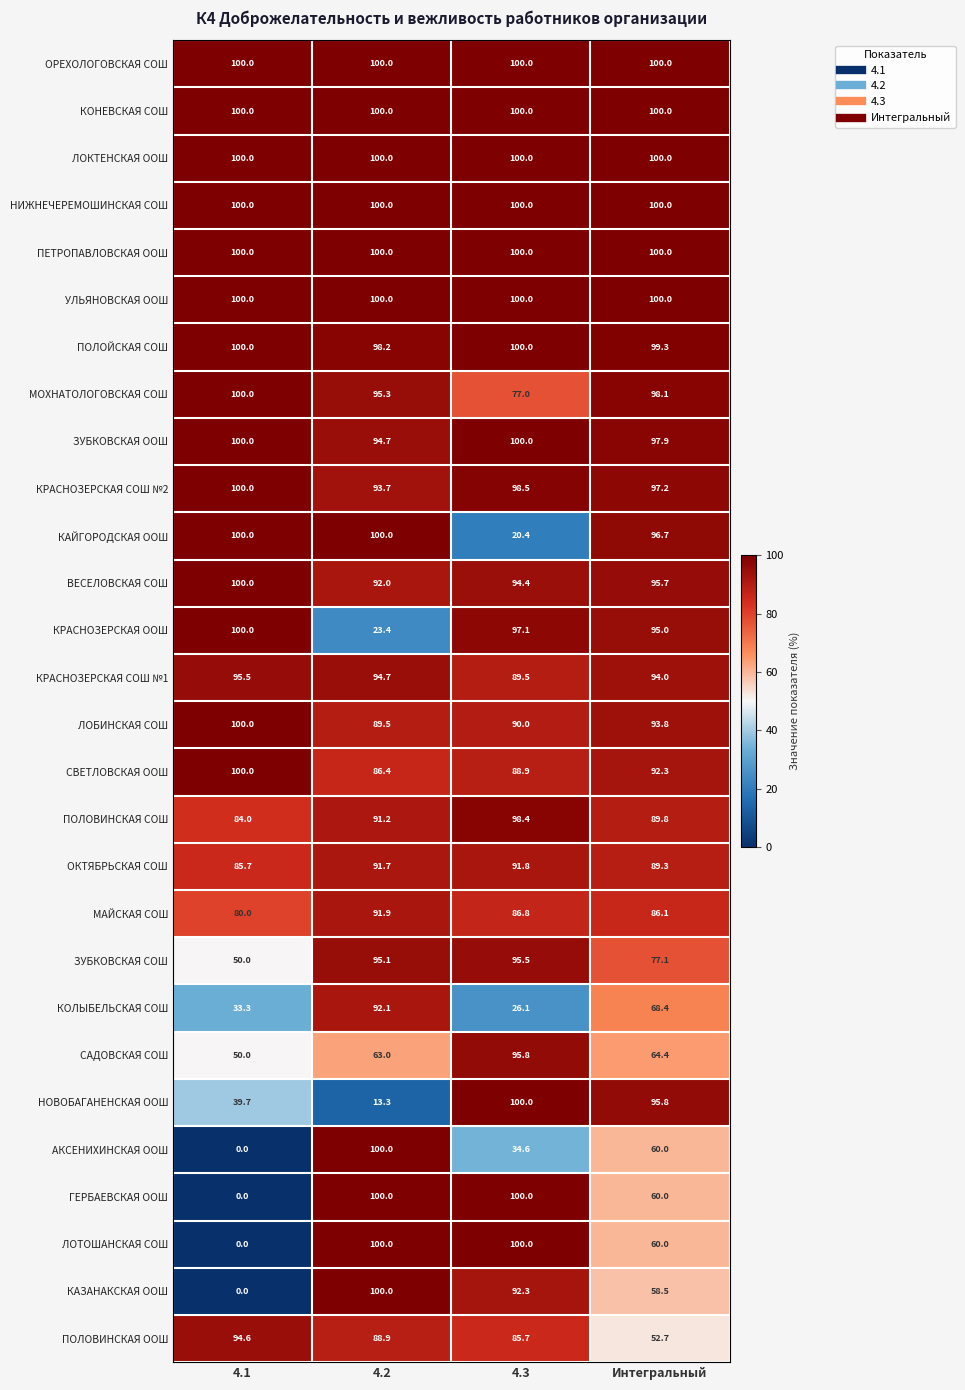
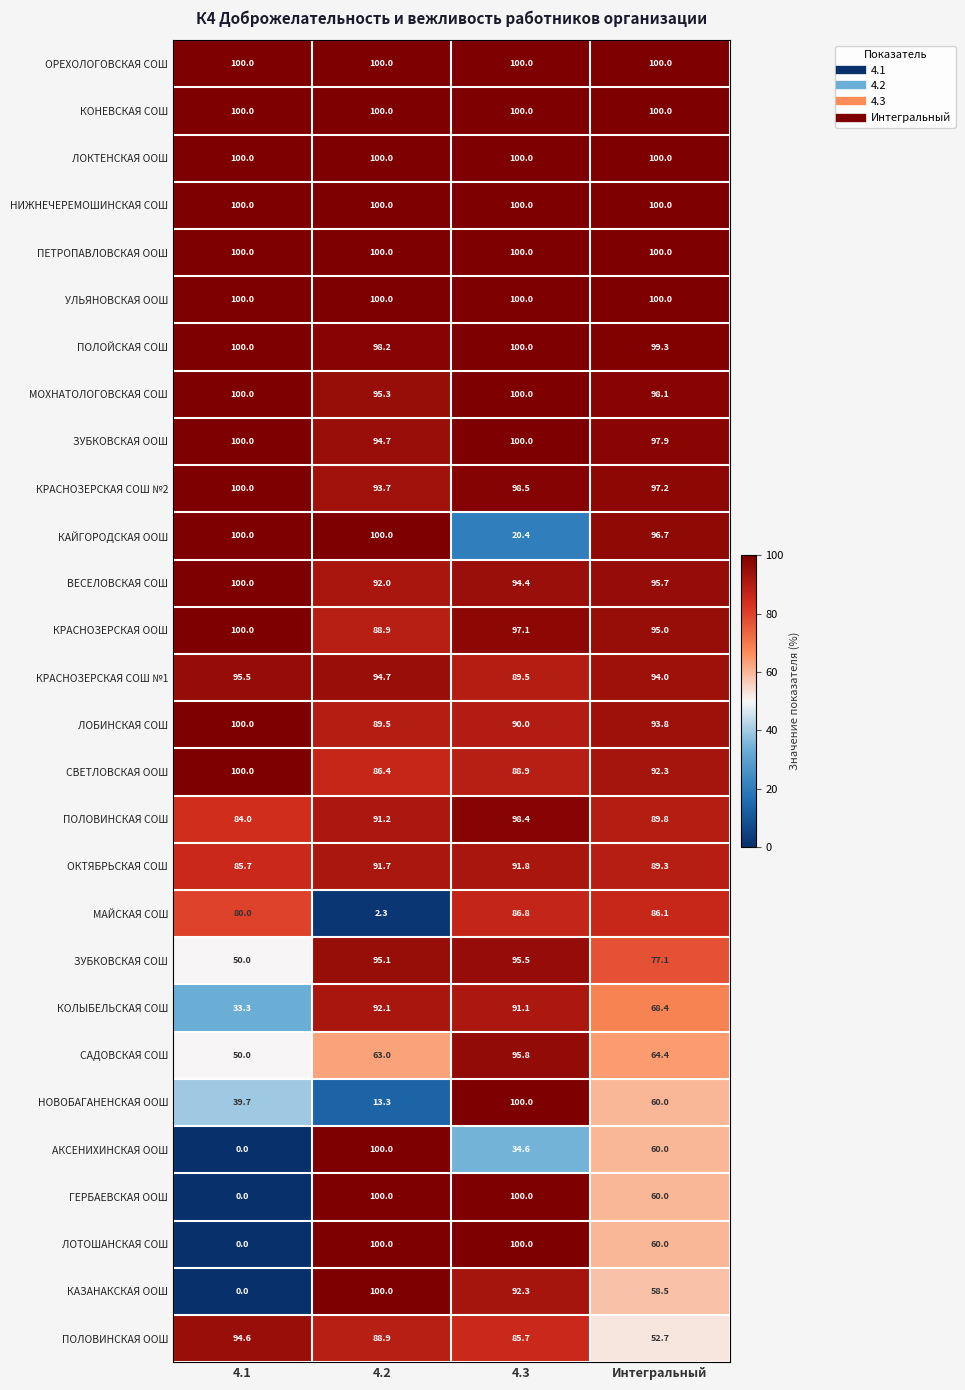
  {
    "ОРЕХОЛОГОВСКАЯ СОШ": {
      "4.1": 100.0,
      "4.2": 100.0,
      "4.3": 100.0,
      "Интегральный": 100.0
    },
    "КОНЕВСКАЯ СОШ": {
      "4.1": 100.0,
      "4.2": 100.0,
      "4.3": 100.0,
      "Интегральный": 100.0
    },
    "ЛОКТЕНСКАЯ ООШ": {
      "4.1": 100.0,
      "4.2": 100.0,
      "4.3": 100.0,
      "Интегральный": 100.0
    },
    "НИЖНЕЧЕРЕМОШИНСКАЯ СОШ": {
      "4.1": 100.0,
      "4.2": 100.0,
      "4.3": 100.0,
      "Интегральный": 100.0
    },
    "ПЕТРОПАВЛОВСКАЯ ООШ": {
      "4.1": 100.0,
      "4.2": 100.0,
      "4.3": 100.0,
      "Интегральный": 100.0
    },
    "УЛЬЯНОВСКАЯ ООШ": {
      "4.1": 100.0,
      "4.2": 100.0,
      "4.3": 100.0,
      "Интегральный": 100.0
    },
    "ПОЛОЙСКАЯ СОШ": {
      "4.1": 100.0,
      "4.2": 98.2,
      "4.3": 100.0,
      "Интегральный": 99.3
    },
    "МОХНАТОЛОГОВСКАЯ СОШ": {
      "4.1": 100.0,
      "4.2": 95.3,
-     "4.3": 77.0,
+     "4.3": 100.0,
      "Интегральный": 98.1
    },
    "ЗУБКОВСКАЯ ООШ": {
      "4.1": 100.0,
      "4.2": 94.7,
      "4.3": 100.0,
      "Интегральный": 97.9
    },
    "КРАСНОЗЕРСКАЯ СОШ №2": {
      "4.1": 100.0,
      "4.2": 93.7,
      "4.3": 98.5,
      "Интегральный": 97.2
    },
    "КАЙГОРОДСКАЯ ООШ": {
      "4.1": 100.0,
      "4.2": 100.0,
      "4.3": 20.4,
      "Интегральный": 96.7
    },
    "ВЕСЕЛОВСКАЯ СОШ": {
      "4.1": 100.0,
      "4.2": 92.0,
      "4.3": 94.4,
      "Интегральный": 95.7
    },
    "КРАСНОЗЕРСКАЯ ООШ": {
      "4.1": 100.0,
-     "4.2": 23.4,
+     "4.2": 88.9,
      "4.3": 97.1,
      "Интегральный": 95.0
    },
    "КРАСНОЗЕРСКАЯ СОШ №1": {
      "4.1": 95.5,
      "4.2": 94.7,
      "4.3": 89.5,
      "Интегральный": 94.0
    },
    "ЛОБИНСКАЯ СОШ": {
      "4.1": 100.0,
      "4.2": 89.5,
      "4.3": 90.0,
      "Интегральный": 93.8
    },
    "СВЕТЛОВСКАЯ ООШ": {
      "4.1": 100.0,
      "4.2": 86.4,
      "4.3": 88.9,
      "Интегральный": 92.3
    },
    "ПОЛОВИНСКАЯ СОШ": {
      "4.1": 84.0,
      "4.2": 91.2,
      "4.3": 98.4,
      "Интегральный": 89.8
    },
    "ОКТЯБРЬСКАЯ СОШ": {
      "4.1": 85.7,
      "4.2": 91.7,
      "4.3": 91.8,
      "Интегральный": 89.3
    },
    "МАЙСКАЯ СОШ": {
      "4.1": 80.0,
-     "4.2": 91.9,
+     "4.2": 2.3,
      "4.3": 86.8,
      "Интегральный": 86.1
    },
    "ЗУБКОВСКАЯ СОШ": {
      "4.1": 50.0,
      "4.2": 95.1,
      "4.3": 95.5,
      "Интегральный": 77.1
    },
    "КОЛЫБЕЛЬСКАЯ СОШ": {
      "4.1": 33.3,
      "4.2": 92.1,
-     "4.3": 26.1,
+     "4.3": 91.1,
      "Интегральный": 68.4
    },
    "САДОВСКАЯ СОШ": {
      "4.1": 50.0,
      "4.2": 63.0,
      "4.3": 95.8,
      "Интегральный": 64.4
    },
    "НОВОБАГАНЕНСКАЯ ООШ": {
      "4.1": 39.7,
      "4.2": 13.3,
      "4.3": 100.0,
-     "Интегральный": 95.8
+     "Интегральный": 60.0
    },
    "АКСЕНИХИНСКАЯ ООШ": {
      "4.1": 0.0,
      "4.2": 100.0,
      "4.3": 34.6,
      "Интегральный": 60.0
    },
    "ГЕРБАЕВСКАЯ ООШ": {
      "4.1": 0.0,
      "4.2": 100.0,
      "4.3": 100.0,
      "Интегральный": 60.0
    },
    "ЛОТОШАНСКАЯ СОШ": {
      "4.1": 0.0,
      "4.2": 100.0,
      "4.3": 100.0,
      "Интегральный": 60.0
    },
    "КАЗАНАКСКАЯ ООШ": {
      "4.1": 0.0,
      "4.2": 100.0,
      "4.3": 92.3,
      "Интегральный": 58.5
    },
    "ПОЛОВИНСКАЯ ООШ": {
      "4.1": 94.6,
      "4.2": 88.9,
      "4.3": 85.7,
      "Интегральный": 52.7
    }
  }
